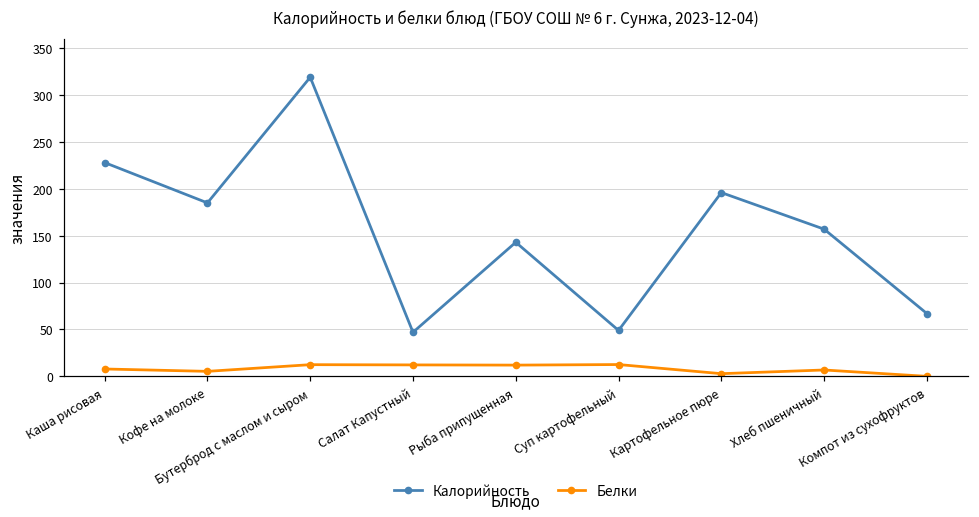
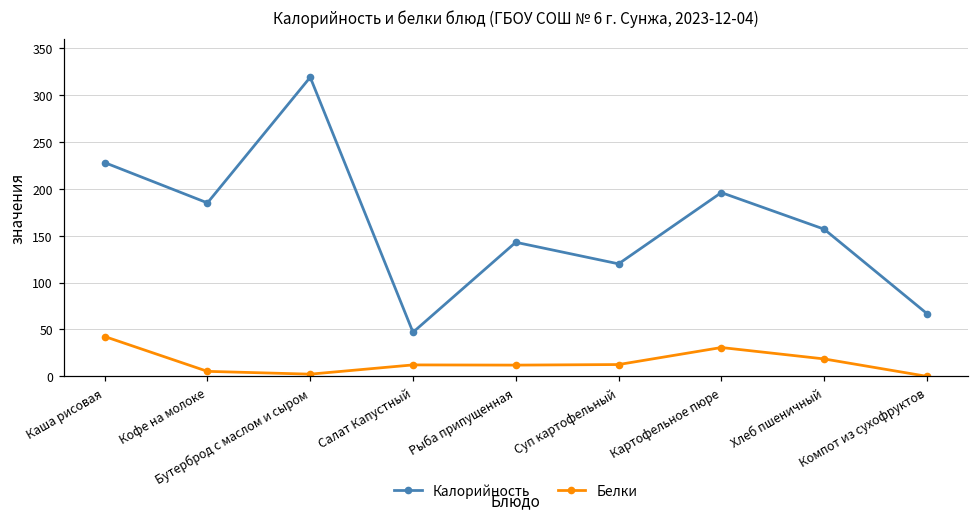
  {
    "Калорийность": {
      "Каша рисовая": 230,
      "Кофе на молоке": 190,
      "Бутерброд с маслом и сыром": 320,
      "Салат Капустный": 50,
      "Рыба припущенная": 140,
-     "Суп картофельный": 50,
+     "Суп картофельный": 120,
      "Картофельное пюре": 200,
      "Хлеб пшеничный": 160,
      "Компот из сухофруктов": 70
    },
    "Белки": {
-     "Каша рисовая": 10,
+     "Каша рисовая": 40,
      "Кофе на молоке": 10,
-     "Бутерброд с маслом и сыром": 10,
+     "Бутерброд с маслом и сыром": 0,
      "Салат Капустный": 10,
      "Рыба припущенная": 10,
      "Суп картофельный": 10,
-     "Картофельное пюре": 0,
-     "Хлеб пшеничный": 10,
+     "Картофельное пюре": 30,
+     "Хлеб пшеничный": 20,
      "Компот из сухофруктов": 0
    }
  }
